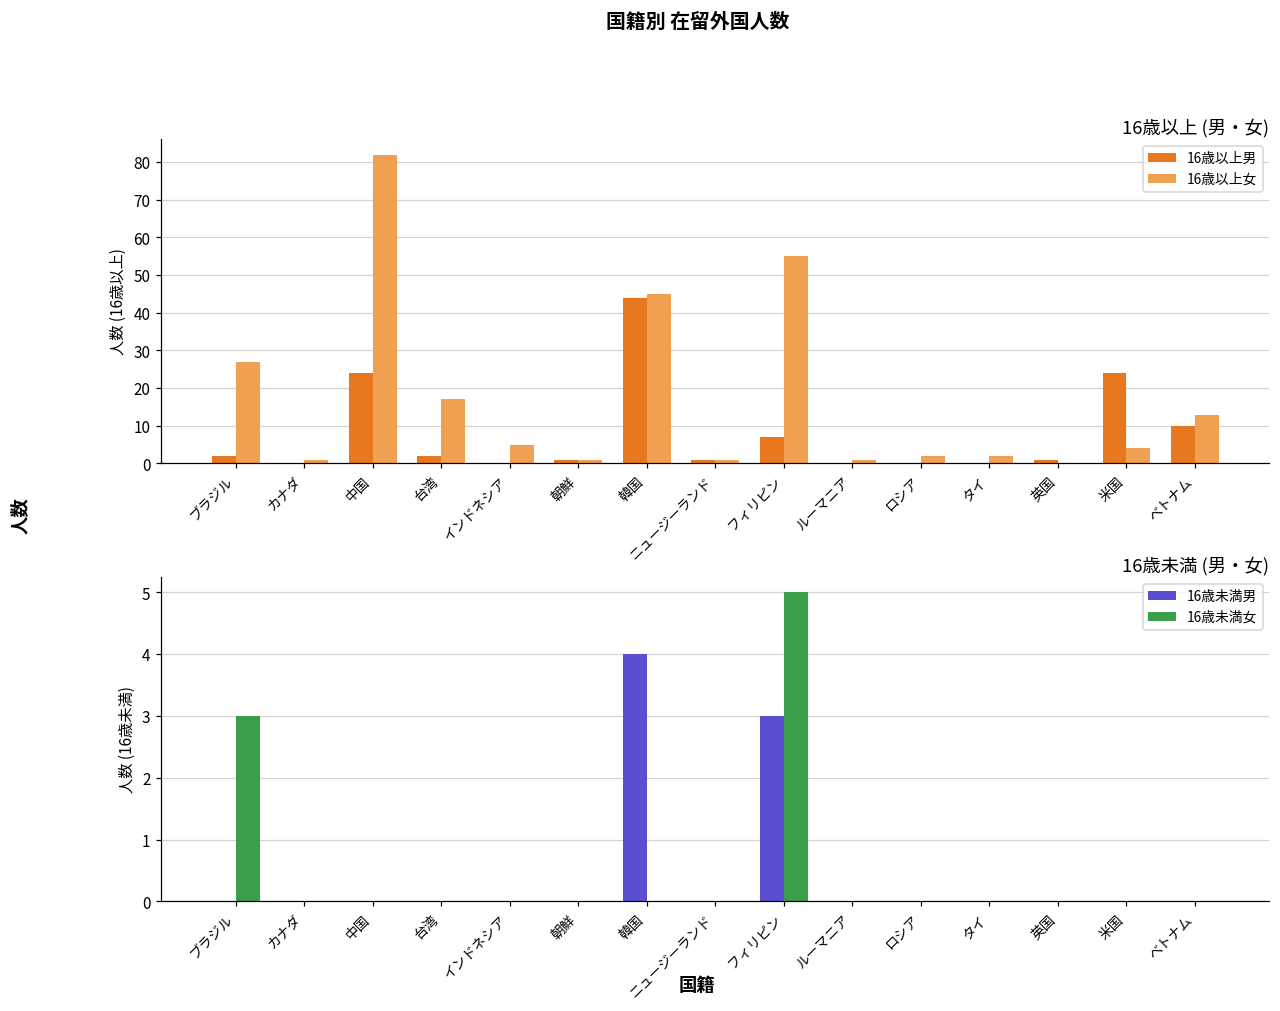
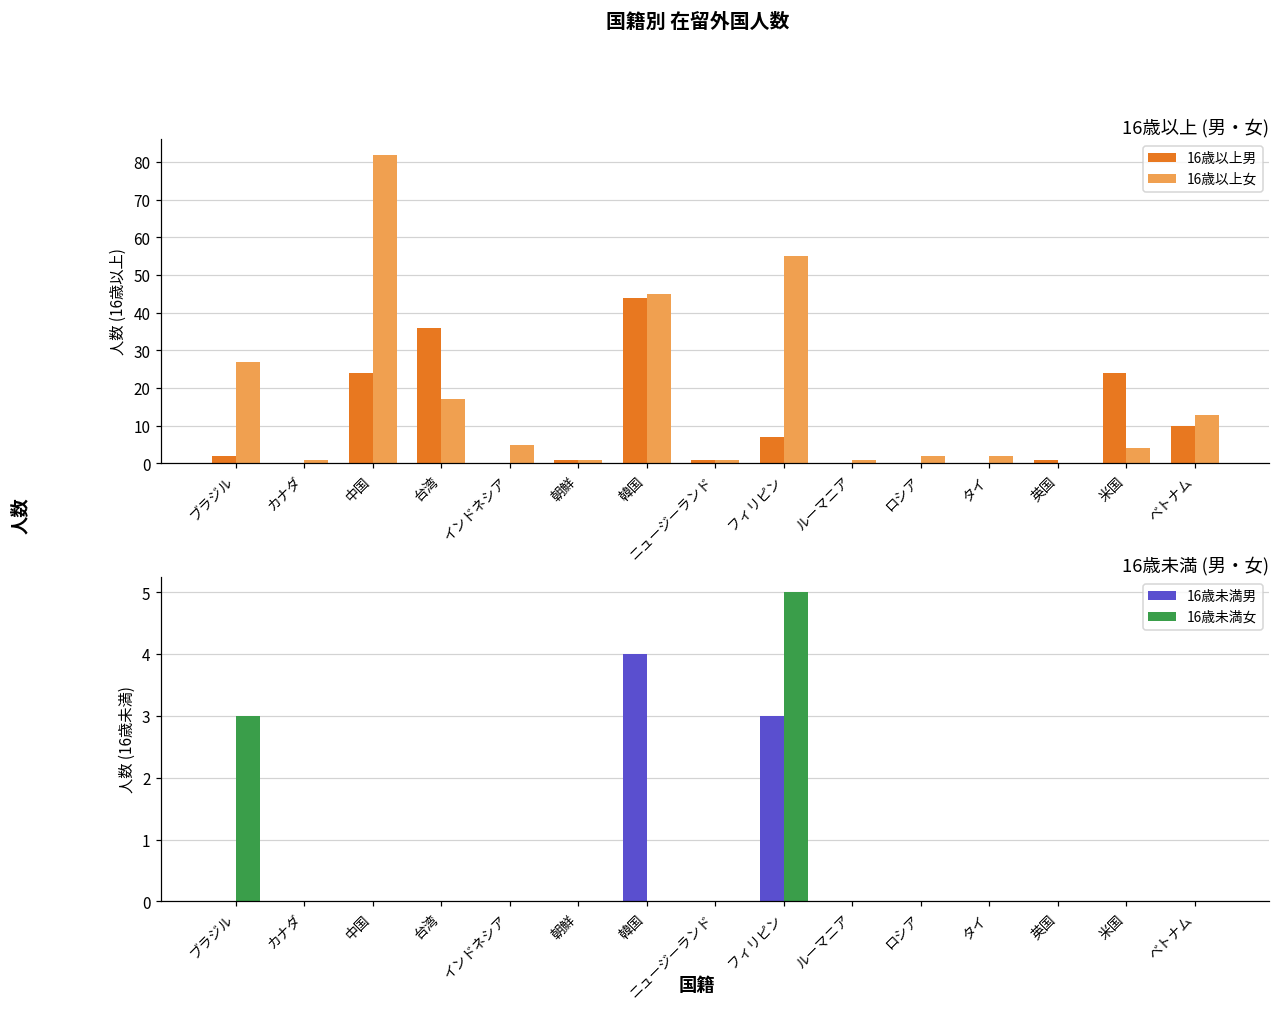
  {
    "16歳以上 (男・女)": {
      "16歳以上男": {
        "ブラジル": 2,
        "カナダ": 0,
        "中国": 24,
-       "台湾": 2,
+       "台湾": 36,
        "インドネシア": 0,
        "朝鮮": 1,
        "韓国": 44,
        "ニュージーランド": 1,
        "フィリピン": 7,
        "ルーマニア": 0,
        "ロシア": 0,
        "タイ": 0,
        "英国": 1,
        "米国": 24,
        "ベトナム": 10
      },
      "16歳以上女": {
        "ブラジル": 27,
        "カナダ": 1,
        "中国": 82,
        "台湾": 17,
        "インドネシア": 5,
        "朝鮮": 1,
        "韓国": 45,
        "ニュージーランド": 1,
        "フィリピン": 55,
        "ルーマニア": 1,
        "ロシア": 2,
        "タイ": 2,
        "英国": 0,
        "米国": 4,
        "ベトナム": 13
      }
    },
    "16歳未満 (男・女)": {
      "16歳未満男": {
        "ブラジル": 0.0,
        "カナダ": 0.0,
        "中国": 0.0,
        "台湾": 0.0,
        "インドネシア": 0.0,
        "朝鮮": 0.0,
        "韓国": 4.0,
        "ニュージーランド": 0.0,
        "フィリピン": 3.0,
        "ルーマニア": 0.0,
        "ロシア": 0.0,
        "タイ": 0.0,
        "英国": 0.0,
        "米国": 0.0,
        "ベトナム": 0.0
      },
      "16歳未満女": {
        "ブラジル": 3.0,
        "カナダ": 0.0,
        "中国": 0.0,
        "台湾": 0.0,
        "インドネシア": 0.0,
        "朝鮮": 0.0,
        "韓国": 0.0,
        "ニュージーランド": 0.0,
        "フィリピン": 5.0,
        "ルーマニア": 0.0,
        "ロシア": 0.0,
        "タイ": 0.0,
        "英国": 0.0,
        "米国": 0.0,
        "ベトナム": 0.0
      }
    }
  }
